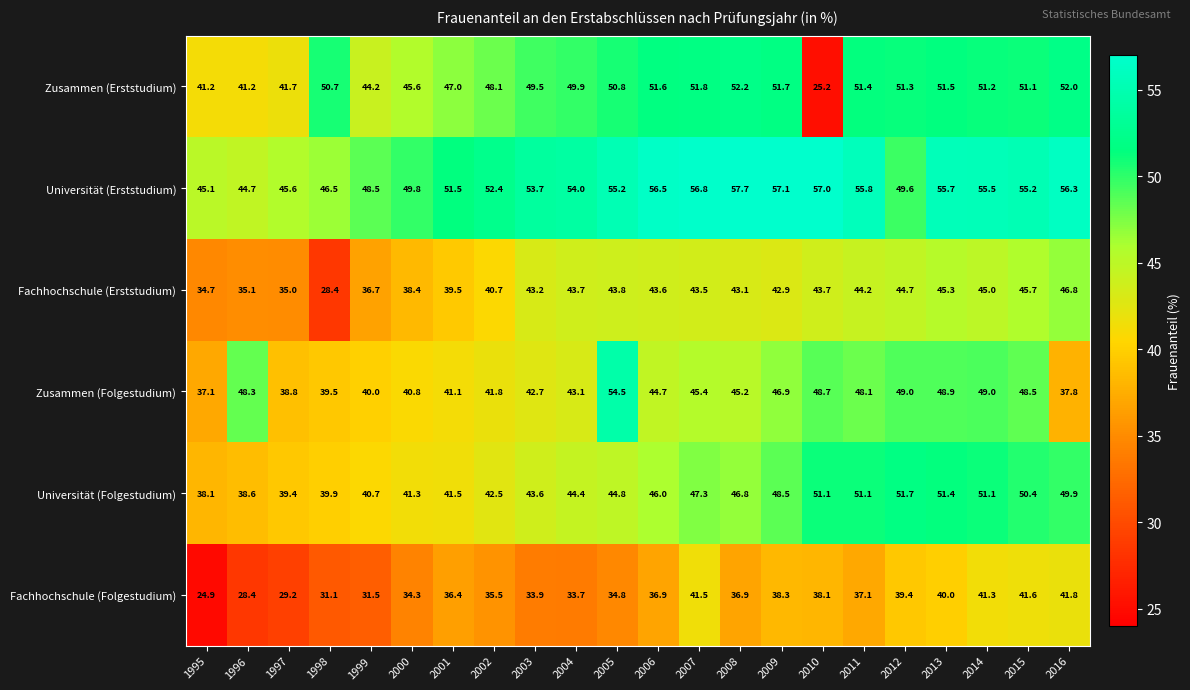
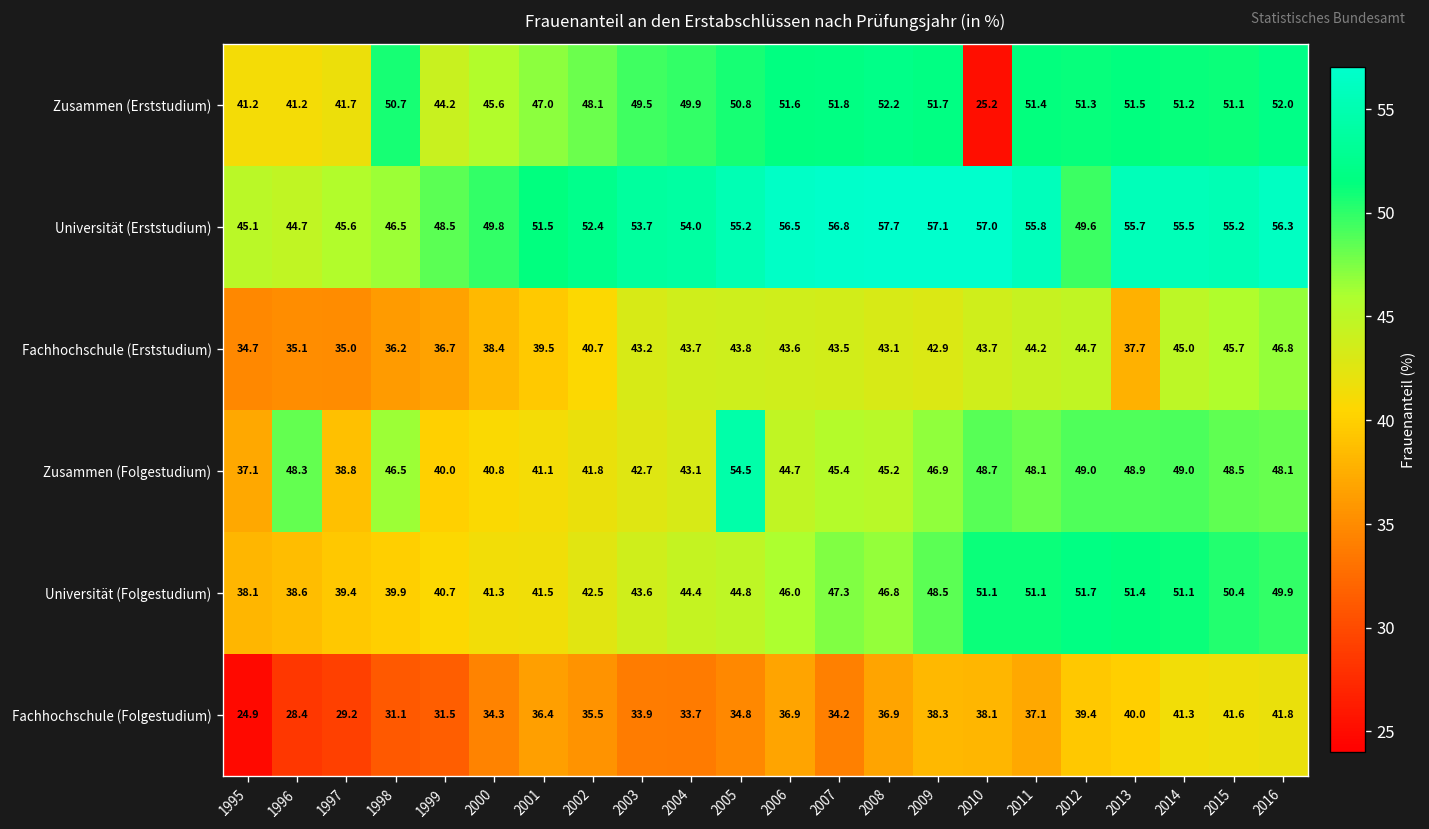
  {
    "Zusammen (Erststudium)": {
      "1995": 41.2,
      "1996": 41.2,
      "1997": 41.7,
      "1998": 50.7,
      "1999": 44.2,
      "2000": 45.6,
      "2001": 47.0,
      "2002": 48.1,
      "2003": 49.5,
      "2004": 49.9,
      "2005": 50.8,
      "2006": 51.6,
      "2007": 51.8,
      "2008": 52.2,
      "2009": 51.7,
      "2010": 25.2,
      "2011": 51.4,
      "2012": 51.3,
      "2013": 51.5,
      "2014": 51.2,
      "2015": 51.1,
      "2016": 52.0
    },
    "Universität (Erststudium)": {
      "1995": 45.1,
      "1996": 44.7,
      "1997": 45.6,
      "1998": 46.5,
      "1999": 48.5,
      "2000": 49.8,
      "2001": 51.5,
      "2002": 52.4,
      "2003": 53.7,
      "2004": 54.0,
      "2005": 55.2,
      "2006": 56.5,
      "2007": 56.8,
      "2008": 57.7,
      "2009": 57.1,
      "2010": 57.0,
      "2011": 55.8,
      "2012": 49.6,
      "2013": 55.7,
      "2014": 55.5,
      "2015": 55.2,
      "2016": 56.3
    },
    "Fachhochschule (Erststudium)": {
      "1995": 34.7,
      "1996": 35.1,
      "1997": 35.0,
-     "1998": 28.4,
+     "1998": 36.2,
      "1999": 36.7,
      "2000": 38.4,
      "2001": 39.5,
      "2002": 40.7,
      "2003": 43.2,
      "2004": 43.7,
      "2005": 43.8,
      "2006": 43.6,
      "2007": 43.5,
      "2008": 43.1,
      "2009": 42.9,
      "2010": 43.7,
      "2011": 44.2,
      "2012": 44.7,
-     "2013": 45.3,
+     "2013": 37.7,
      "2014": 45.0,
      "2015": 45.7,
      "2016": 46.8
    },
    "Zusammen (Folgestudium)": {
      "1995": 37.1,
      "1996": 48.3,
      "1997": 38.8,
-     "1998": 39.5,
+     "1998": 46.5,
      "1999": 40.0,
      "2000": 40.8,
      "2001": 41.1,
      "2002": 41.8,
      "2003": 42.7,
      "2004": 43.1,
      "2005": 54.5,
      "2006": 44.7,
      "2007": 45.4,
      "2008": 45.2,
      "2009": 46.9,
      "2010": 48.7,
      "2011": 48.1,
      "2012": 49.0,
      "2013": 48.9,
      "2014": 49.0,
      "2015": 48.5,
-     "2016": 37.8
+     "2016": 48.1
    },
    "Universität (Folgestudium)": {
      "1995": 38.1,
      "1996": 38.6,
      "1997": 39.4,
      "1998": 39.9,
      "1999": 40.7,
      "2000": 41.3,
      "2001": 41.5,
      "2002": 42.5,
      "2003": 43.6,
      "2004": 44.4,
      "2005": 44.8,
      "2006": 46.0,
      "2007": 47.3,
      "2008": 46.8,
      "2009": 48.5,
      "2010": 51.1,
      "2011": 51.1,
      "2012": 51.7,
      "2013": 51.4,
      "2014": 51.1,
      "2015": 50.4,
      "2016": 49.9
    },
    "Fachhochschule (Folgestudium)": {
      "1995": 24.9,
      "1996": 28.4,
      "1997": 29.2,
      "1998": 31.1,
      "1999": 31.5,
      "2000": 34.3,
      "2001": 36.4,
      "2002": 35.5,
      "2003": 33.9,
      "2004": 33.7,
      "2005": 34.8,
      "2006": 36.9,
-     "2007": 41.5,
+     "2007": 34.2,
      "2008": 36.9,
      "2009": 38.3,
      "2010": 38.1,
      "2011": 37.1,
      "2012": 39.4,
      "2013": 40.0,
      "2014": 41.3,
      "2015": 41.6,
      "2016": 41.8
    }
  }
